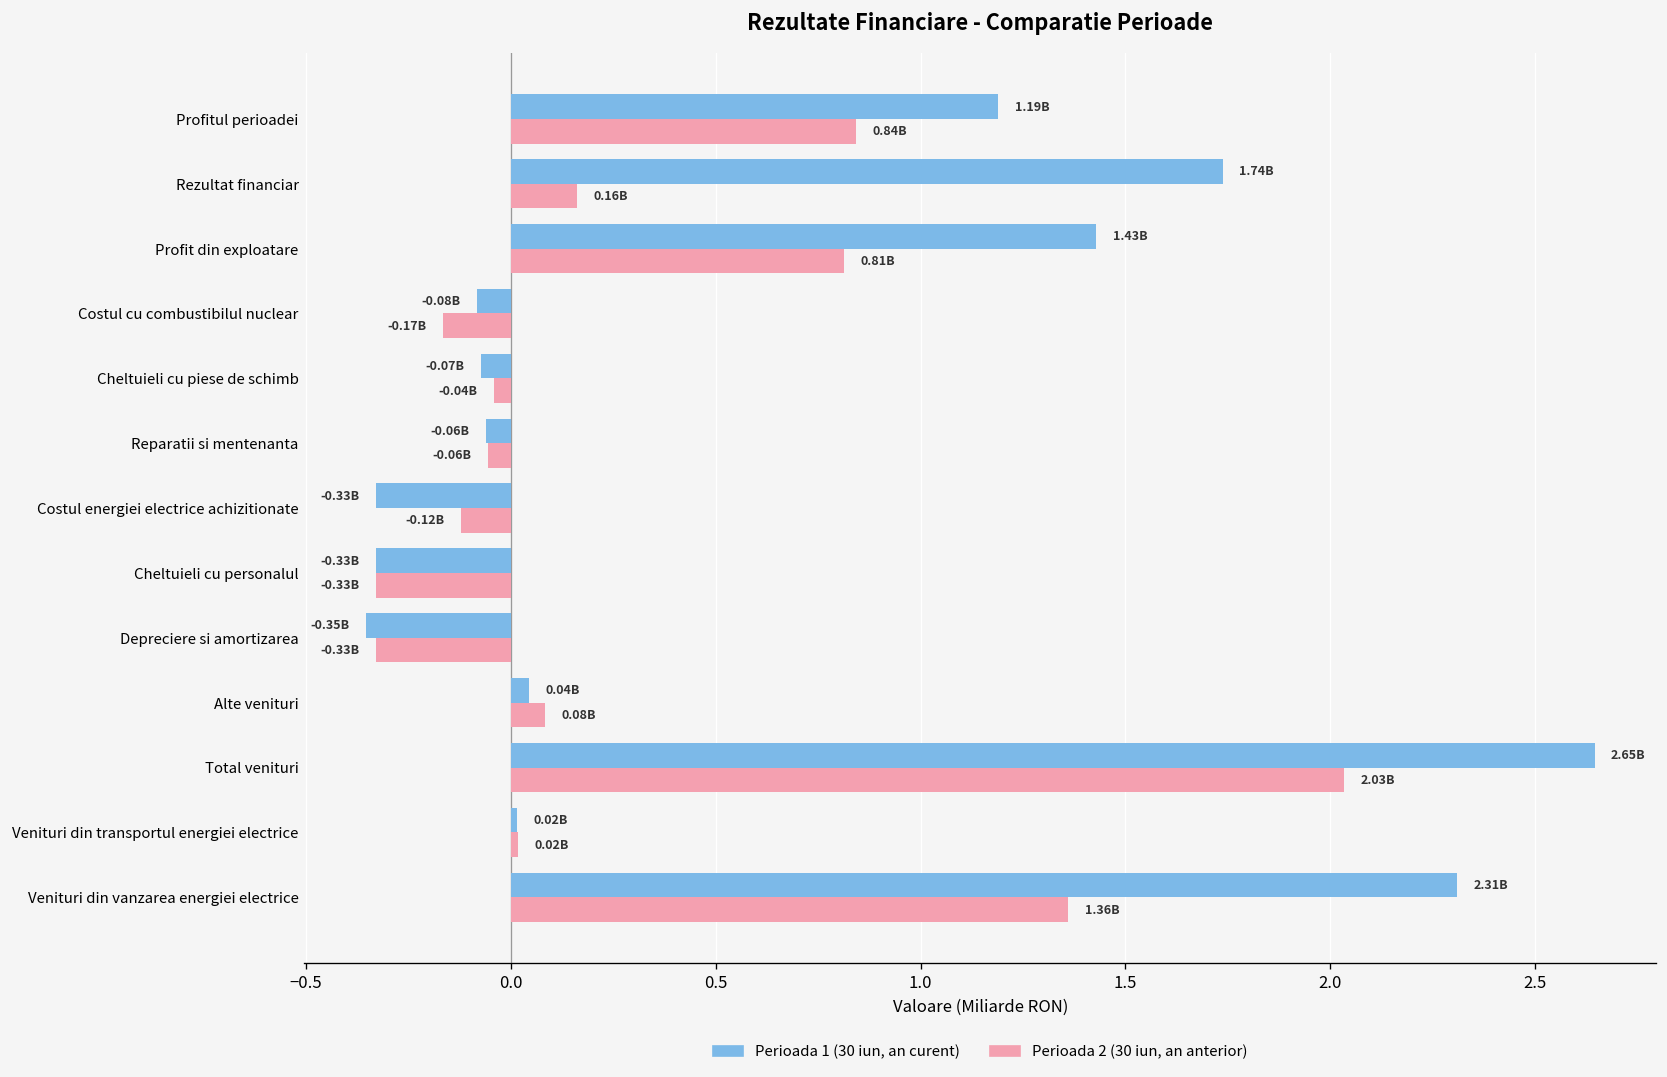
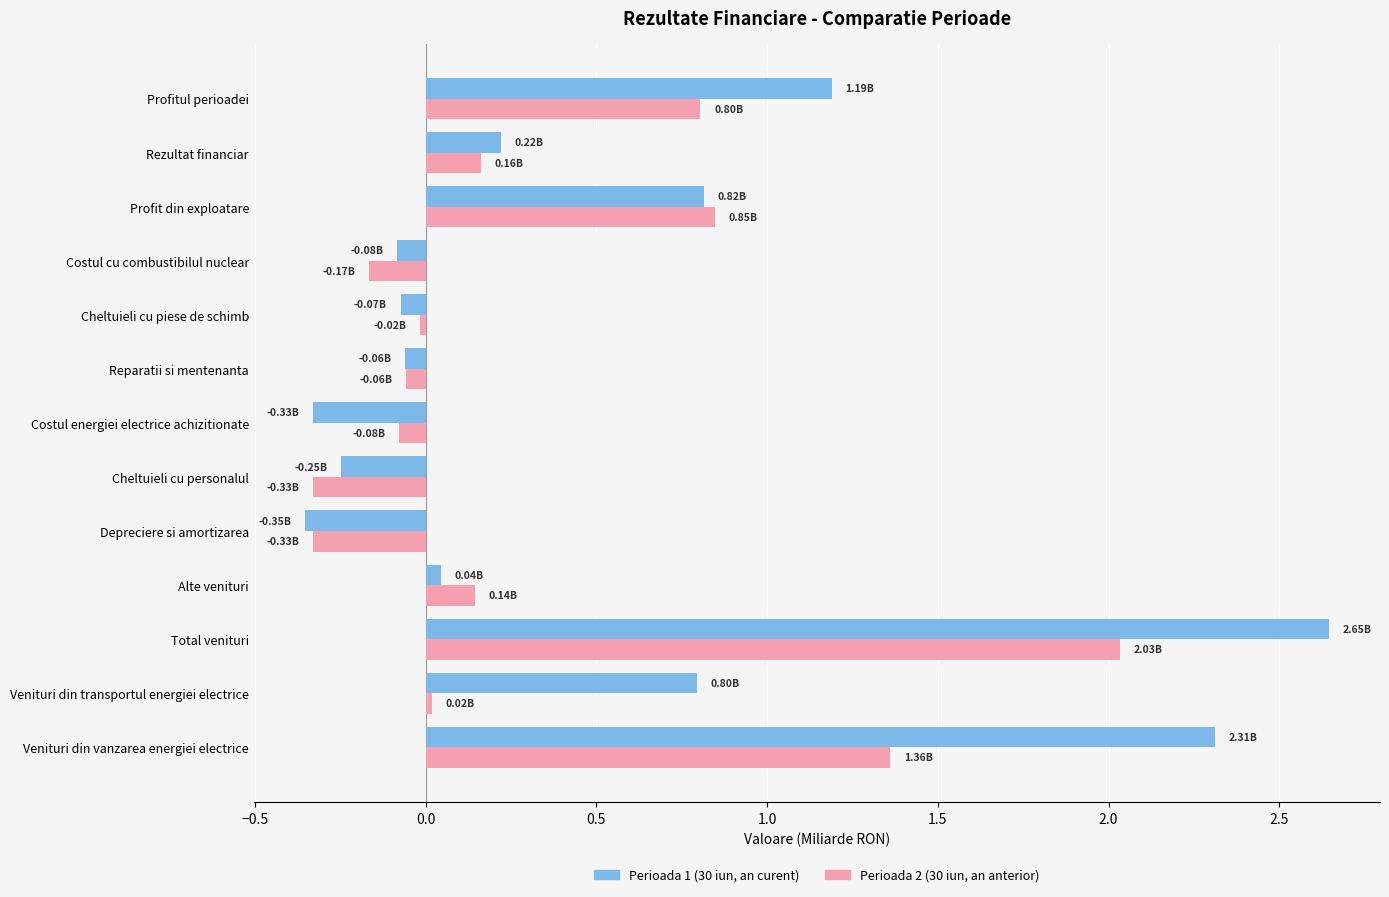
  {
    "Perioada 1 (30 iun, an curent)": {
      "Profitul perioadei": "1.19B",
-     "Rezultat financiar": "1.74B",
-     "Profit din exploatare": "1.43B",
+     "Rezultat financiar": "0.22B",
+     "Profit din exploatare": "0.82B",
      "Costul cu combustibilul nuclear": "-0.08B",
      "Cheltuieli cu piese de schimb": "-0.07B",
      "Reparatii si mentenanta": "-0.06B",
      "Costul energiei electrice achizitionate": "-0.33B",
-     "Cheltuieli cu personalul": "-0.33B",
+     "Cheltuieli cu personalul": "-0.25B",
      "Depreciere si amortizarea": "-0.35B",
      "Alte venituri": "0.04B",
      "Total venituri": "2.65B",
-     "Venituri din transportul energiei electrice": "0.02B",
+     "Venituri din transportul energiei electrice": "0.80B",
      "Venituri din vanzarea energiei electrice": "2.31B"
    },
    "Perioada 2 (30 iun, an anterior)": {
-     "Profitul perioadei": "0.84B",
+     "Profitul perioadei": "0.80B",
      "Rezultat financiar": "0.16B",
-     "Profit din exploatare": "0.81B",
+     "Profit din exploatare": "0.85B",
      "Costul cu combustibilul nuclear": "-0.17B",
-     "Cheltuieli cu piese de schimb": "-0.04B",
+     "Cheltuieli cu piese de schimb": "-0.02B",
      "Reparatii si mentenanta": "-0.06B",
-     "Costul energiei electrice achizitionate": "-0.12B",
+     "Costul energiei electrice achizitionate": "-0.08B",
      "Cheltuieli cu personalul": "-0.33B",
      "Depreciere si amortizarea": "-0.33B",
-     "Alte venituri": "0.08B",
+     "Alte venituri": "0.14B",
      "Total venituri": "2.03B",
      "Venituri din transportul energiei electrice": "0.02B",
      "Venituri din vanzarea energiei electrice": "1.36B"
    }
  }
